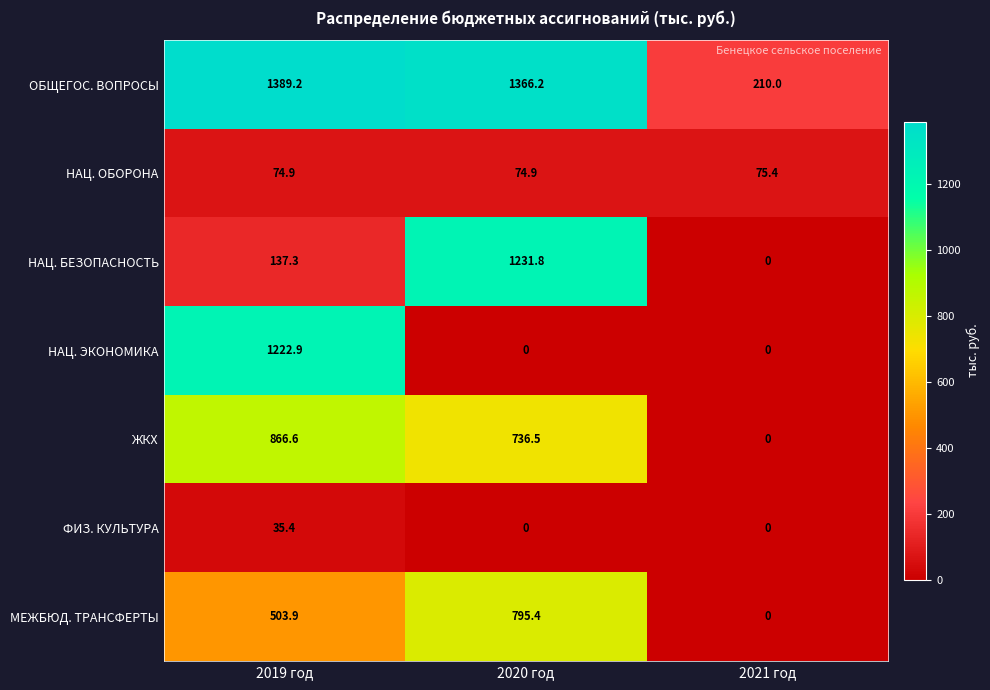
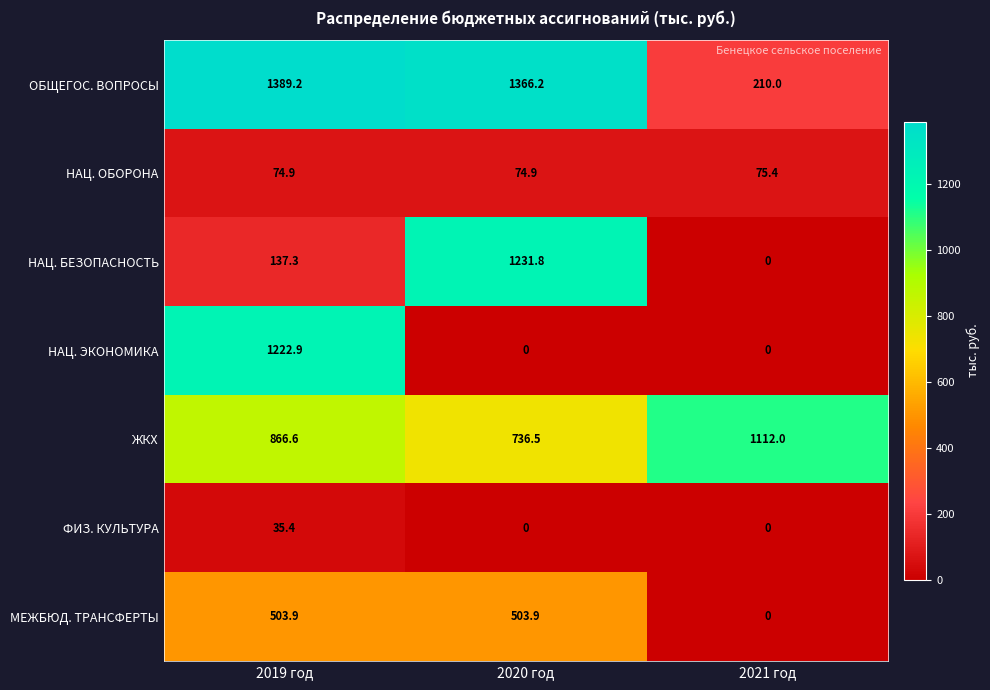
  {
    "ОБЩЕГОС. ВОПРОСЫ": {
      "2019 год": 1389.2,
      "2020 год": 1366.2
    },
    "НАЦ. ОБОРОНА": {
      "2019 год": 74.9,
      "2020 год": 74.9,
      "2021 год": 75.4
    },
    "НАЦ. БЕЗОПАСНОСТЬ": {
      "2019 год": 137.3,
      "2020 год": 1231.8,
      "2021 год": 0
    },
    "НАЦ. ЭКОНОМИКА": {
      "2019 год": 1222.9,
      "2020 год": 0,
      "2021 год": 0
    },
    "ЖКХ": {
      "2019 год": 866.6,
      "2020 год": 736.5,
-     "2021 год": 0
+     "2021 год": 1112.0
    },
    "ФИЗ. КУЛЬТУРА": {
      "2019 год": 35.4,
      "2020 год": 0,
      "2021 год": 0
    },
    "МЕЖБЮД. ТРАНСФЕРТЫ": {
      "2019 год": 503.9,
-     "2020 год": 795.4,
+     "2020 год": 503.9,
      "2021 год": 0
    }
  }
